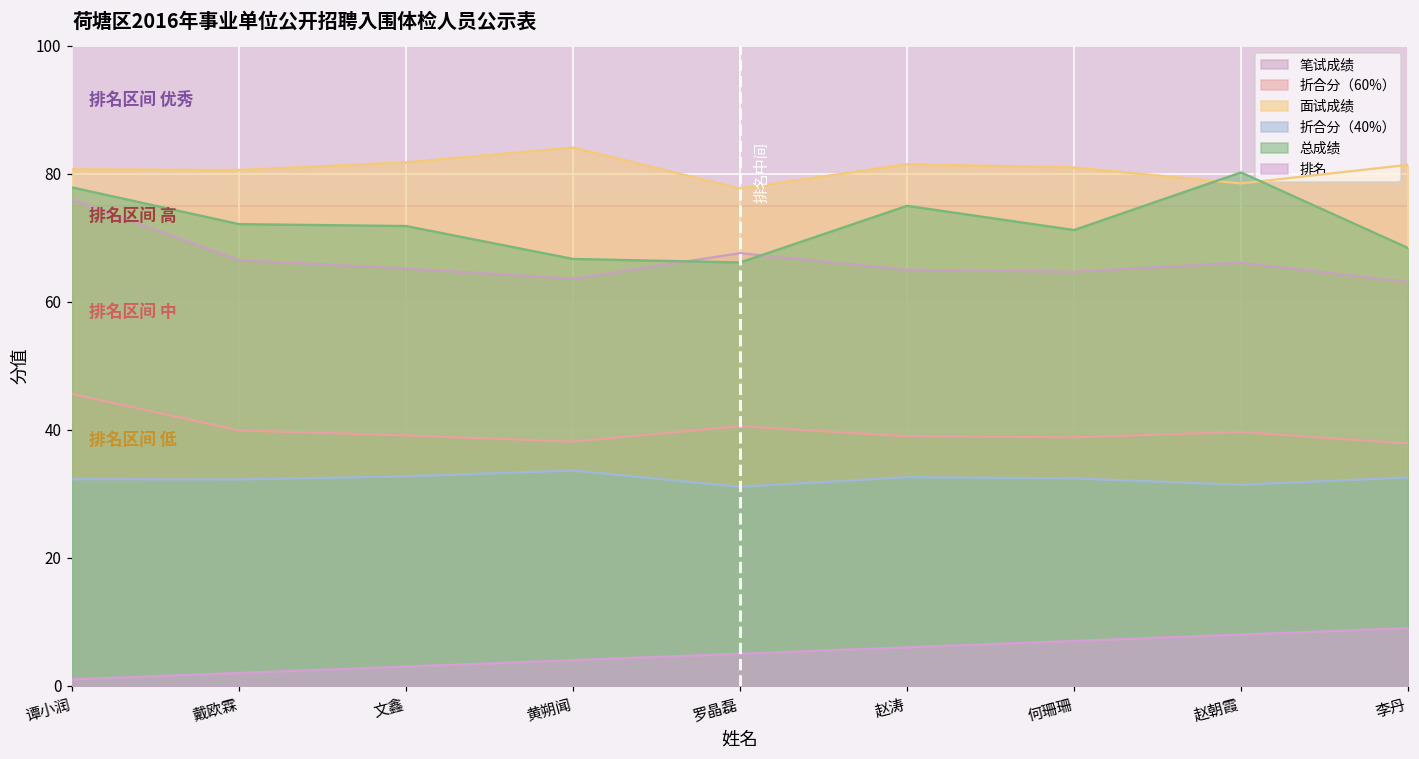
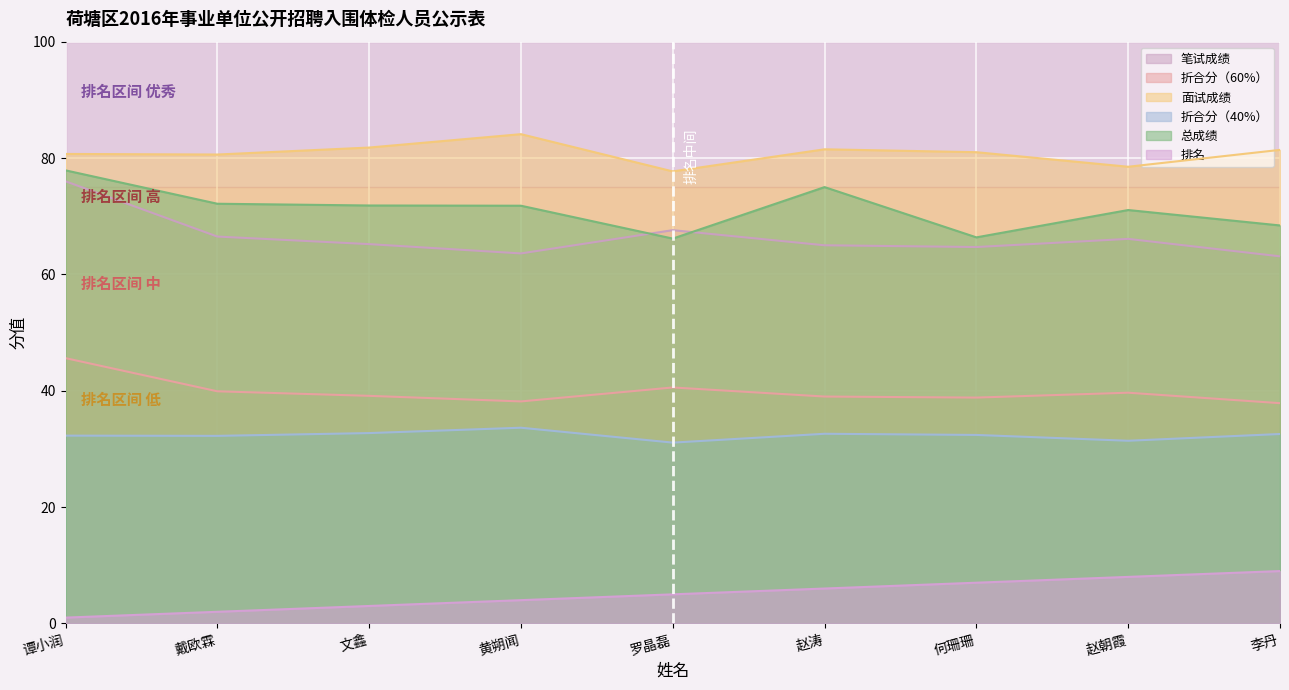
  {
    "总成绩": {
      "谭小润": 78,
      "戴欧霖": 72,
      "文鑫": 72,
-     "黄朔闻": 67,
+     "黄朔闻": 72,
      "罗晶磊": 66,
      "赵涛": 75,
-     "何珊珊": 71,
-     "赵朝霞": 80,
+     "何珊珊": 66,
+     "赵朝霞": 71,
      "李丹": 68
    }
  }
